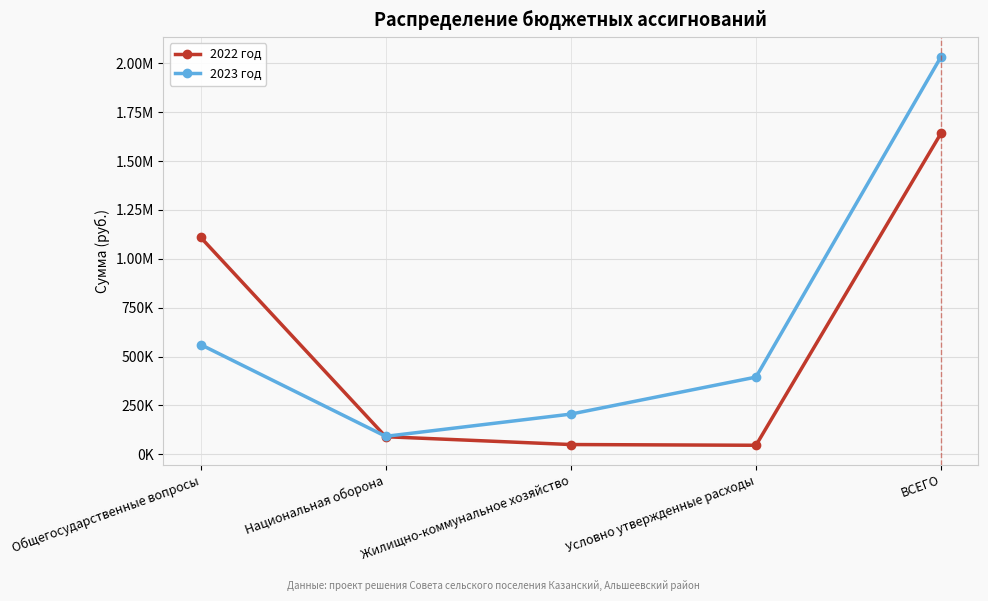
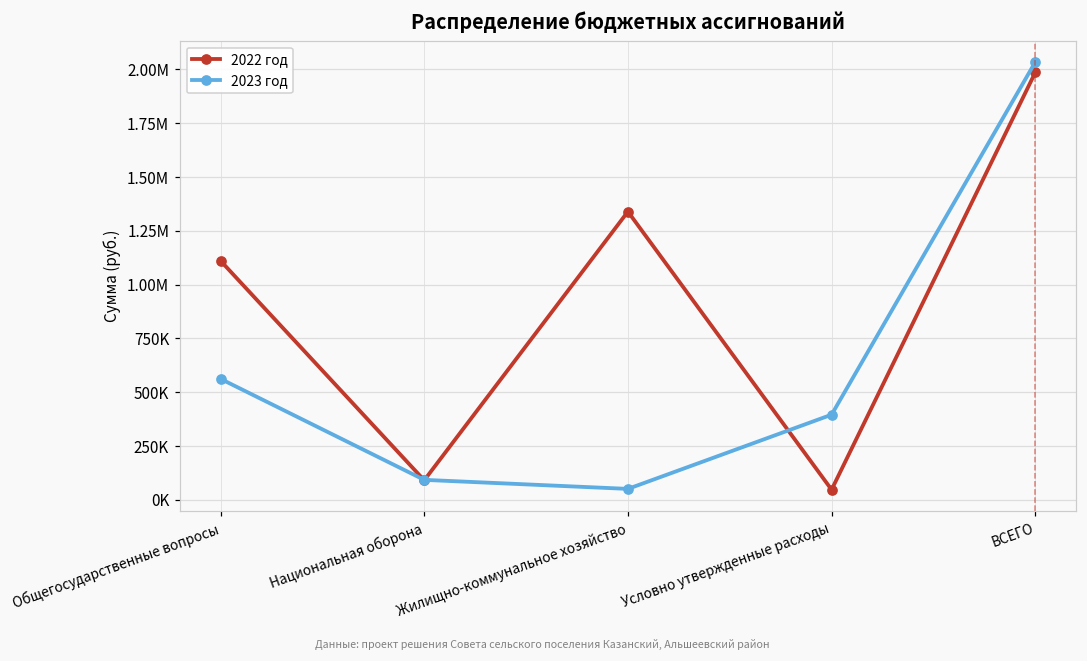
  {
    "2022 год": {
      "Общегосударственные вопросы": 1110000,
-     "Жилищно-коммунальное хозяйство": 50000,
+     "Жилищно-коммунальное хозяйство": 1340000,
      "Условно утвержденные расходы": 50000,
-     "ВСЕГО": 1640000
+     "ВСЕГО": 1990000
    },
    "2023 год": {
      "Общегосударственные вопросы": 560000,
-     "Жилищно-коммунальное хозяйство": 210000,
+     "Жилищно-коммунальное хозяйство": 50000,
      "Условно утвержденные расходы": 390000,
      "ВСЕГО": 2030000
    }
  }
